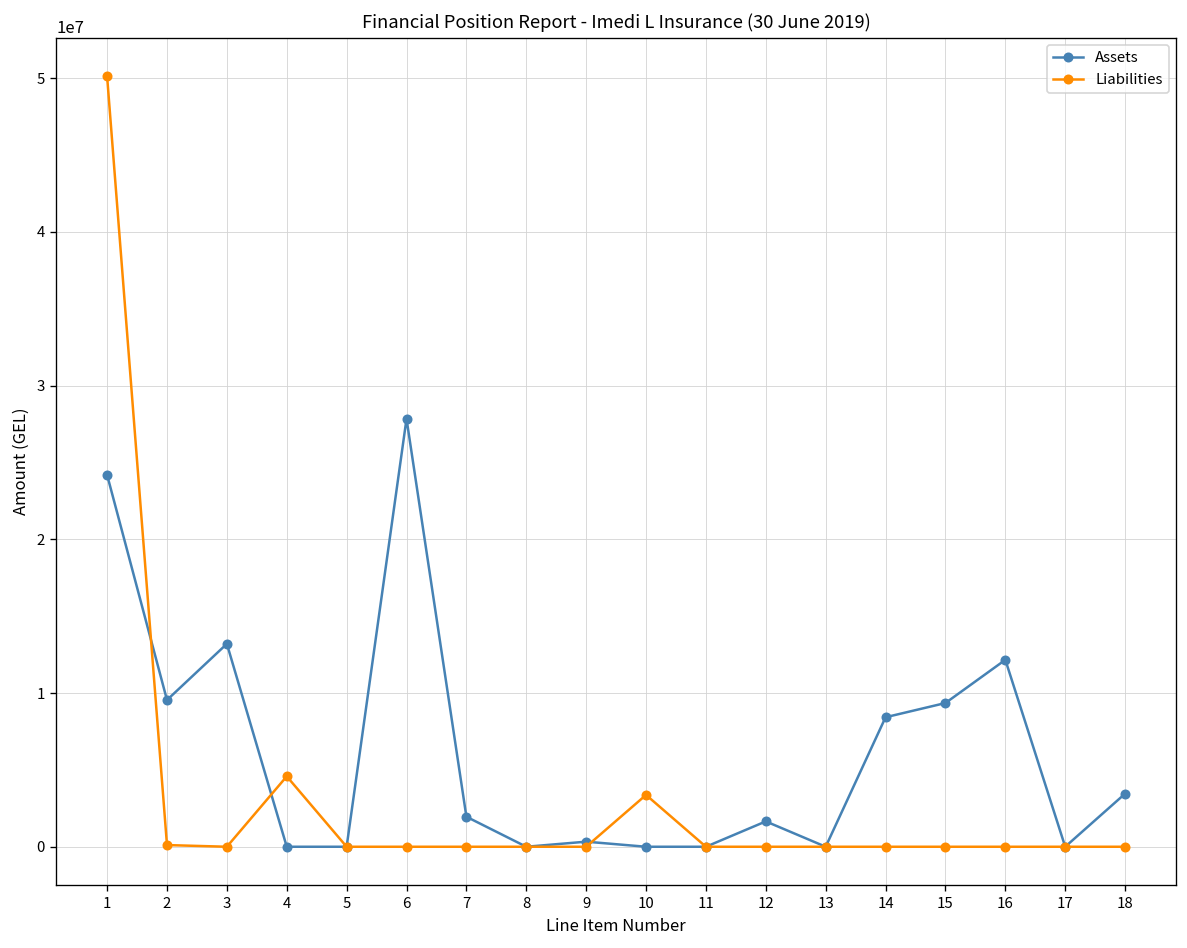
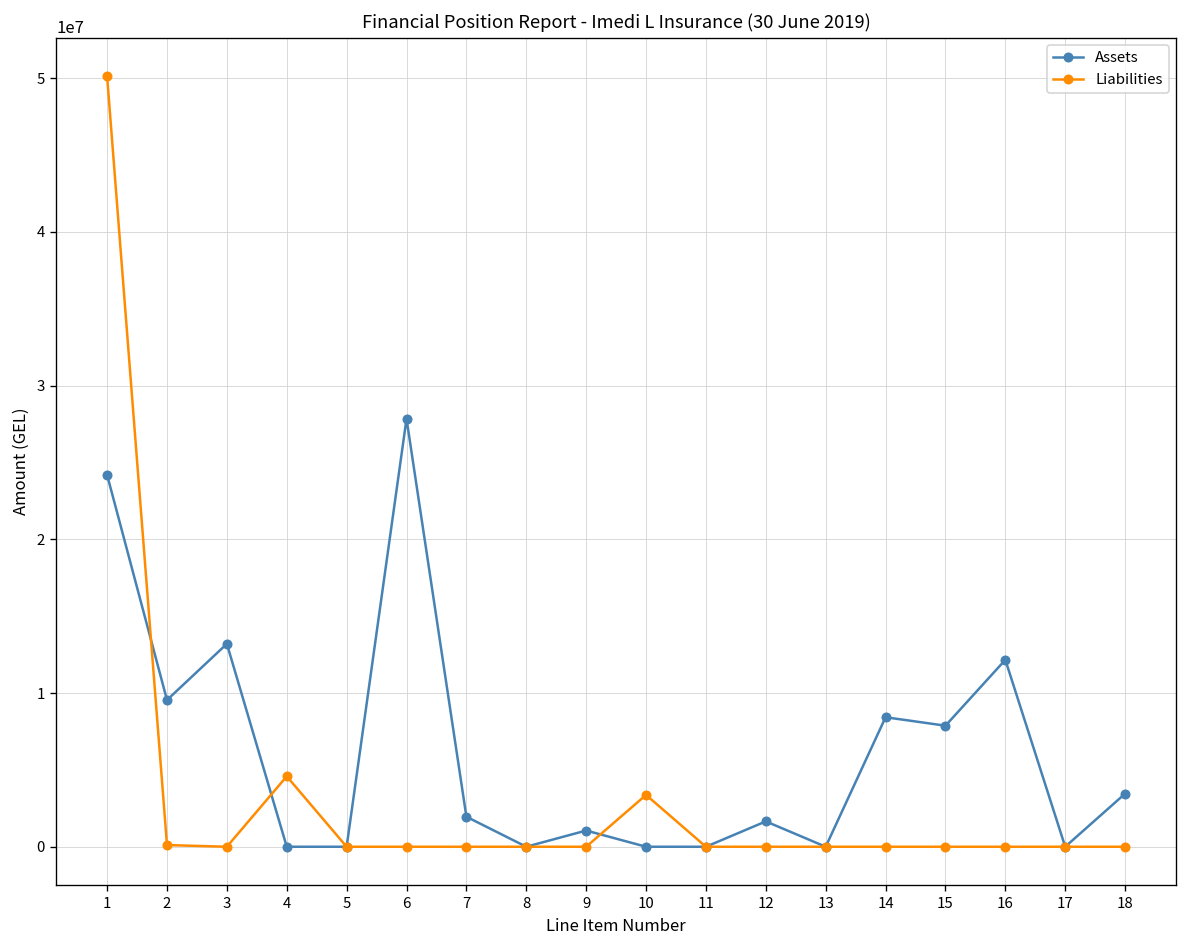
  {
    "Assets": {
      "1": 24200000,
      "2": 9500000,
      "3": 13200000,
      "4": 0,
      "6": 27800000,
      "7": 2000000,
-     "9": 300000,
+     "9": 1100000,
      "10": 0,
      "12": 1600000,
      "14": 8400000,
-     "15": 9400000,
+     "15": 7900000,
      "16": 12200000,
      "18": 3500000
    },
    "Liabilities": {
      "1": 50100000,
      "2": 100000,
      "3": 0,
      "4": 4600000,
      "6": 0,
      "7": 0,
      "9": 0,
      "10": 3400000,
      "12": 0,
      "14": 0,
      "15": 0,
      "16": 0,
      "18": 0
    }
  }
